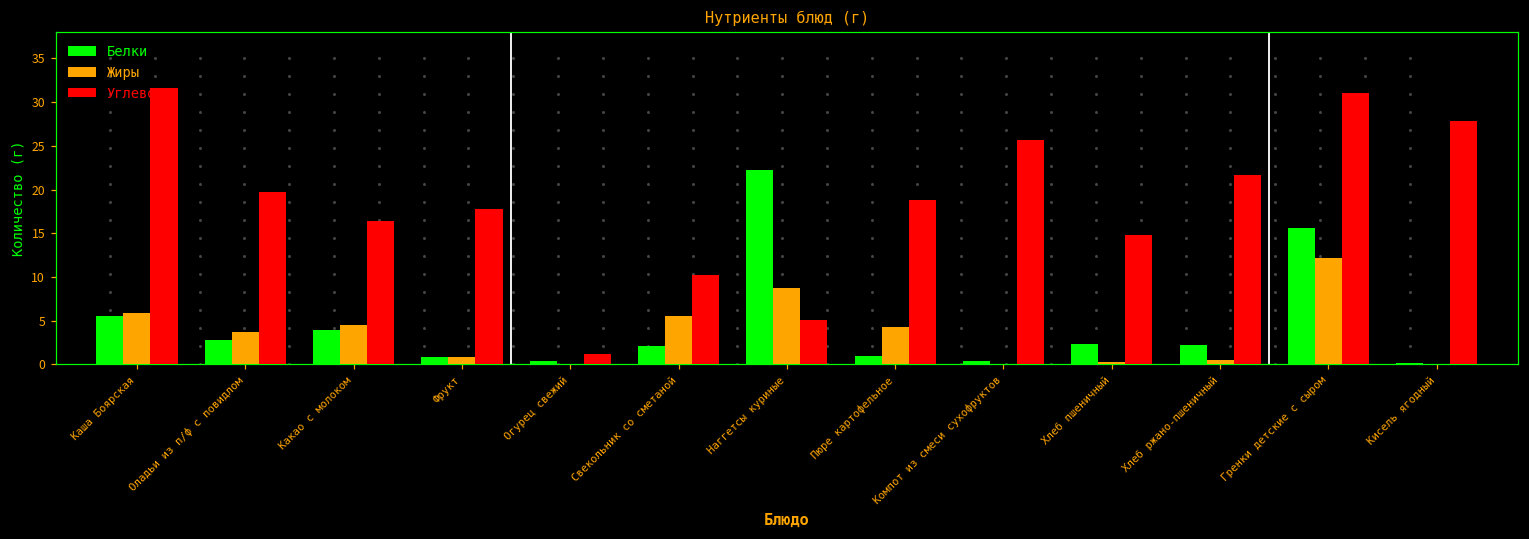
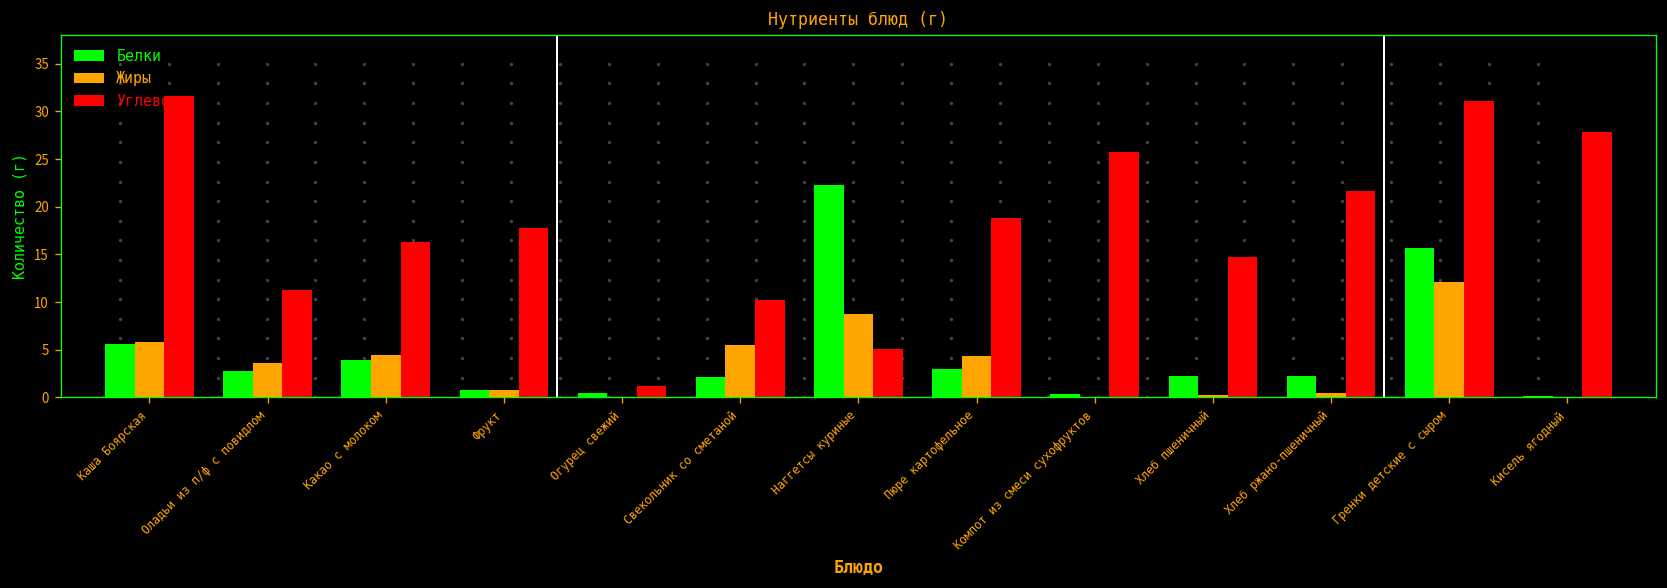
  {
    "Белки": {
      "Каша Боярская": 6,
      "Оладьи из п/ф с повидлом": 3,
      "Какао с молоком": 4,
      "Фрукт": 1,
      "Огурец свежий": 0,
      "Свекольник со сметаной": 2,
      "Наггетсы куриные": 22,
-     "Пюре картофельное": 1,
+     "Пюре картофельное": 3,
      "Компот из смеси сухофруктов": 0,
      "Хлеб пшеничный": 2,
      "Хлеб ржано-пшеничный": 2,
      "Гренки детские с сыром": 16
    },
    "Жиры": {
      "Каша Боярская": 6,
      "Оладьи из п/ф с повидлом": 4,
      "Какао с молоком": 4,
      "Фрукт": 1,
      "Свекольник со сметаной": 6,
      "Наггетсы куриные": 9,
      "Пюре картофельное": 4,
      "Компот из смеси сухофруктов": 0,
      "Хлеб ржано-пшеничный": 0,
      "Гренки детские с сыром": 12
    },
    "Углеводы": {
      "Каша Боярская": 32,
-     "Оладьи из п/ф с повидлом": 20,
+     "Оладьи из п/ф с повидлом": 11,
      "Какао с молоком": 16,
      "Фрукт": 18,
      "Огурец свежий": 1,
      "Свекольник со сметаной": 10,
      "Наггетсы куриные": 5,
      "Пюре картофельное": 19,
      "Компот из смеси сухофруктов": 26,
      "Хлеб пшеничный": 15,
      "Хлеб ржано-пшеничный": 22,
      "Гренки детские с сыром": 31,
      "Кисель ягодный": 28
    }
  }
